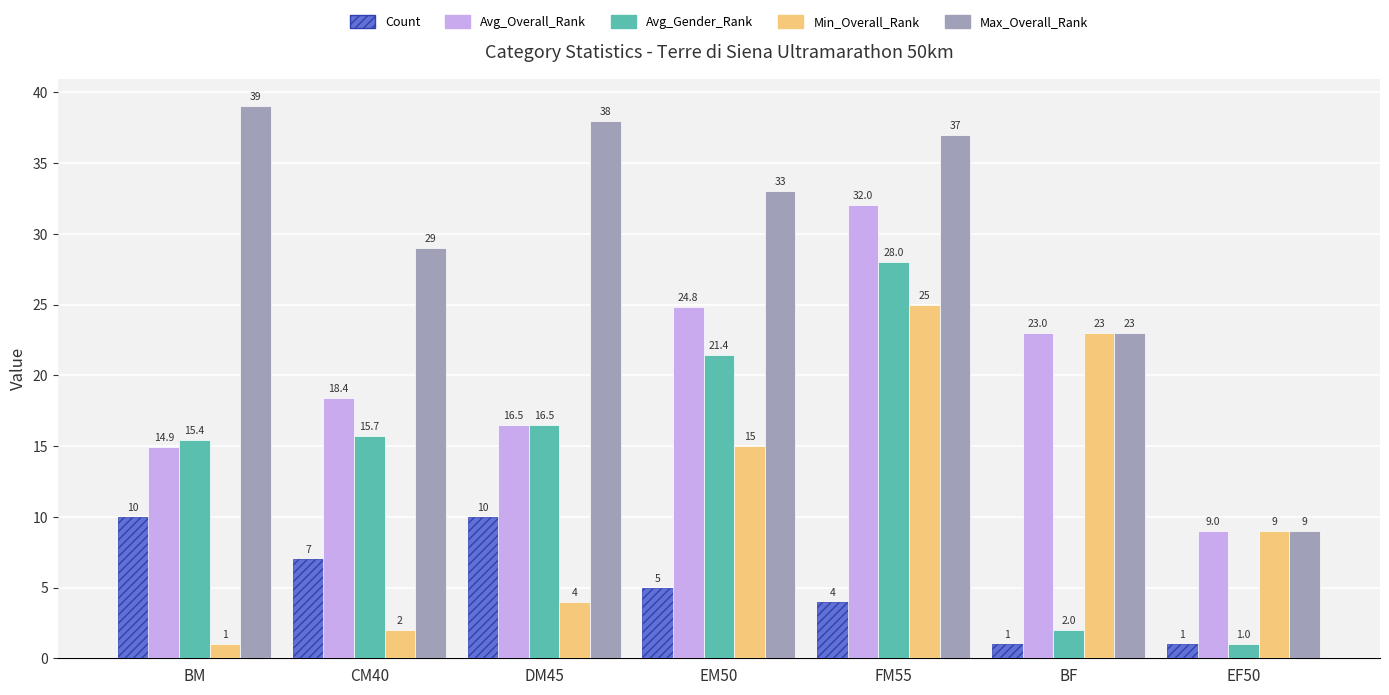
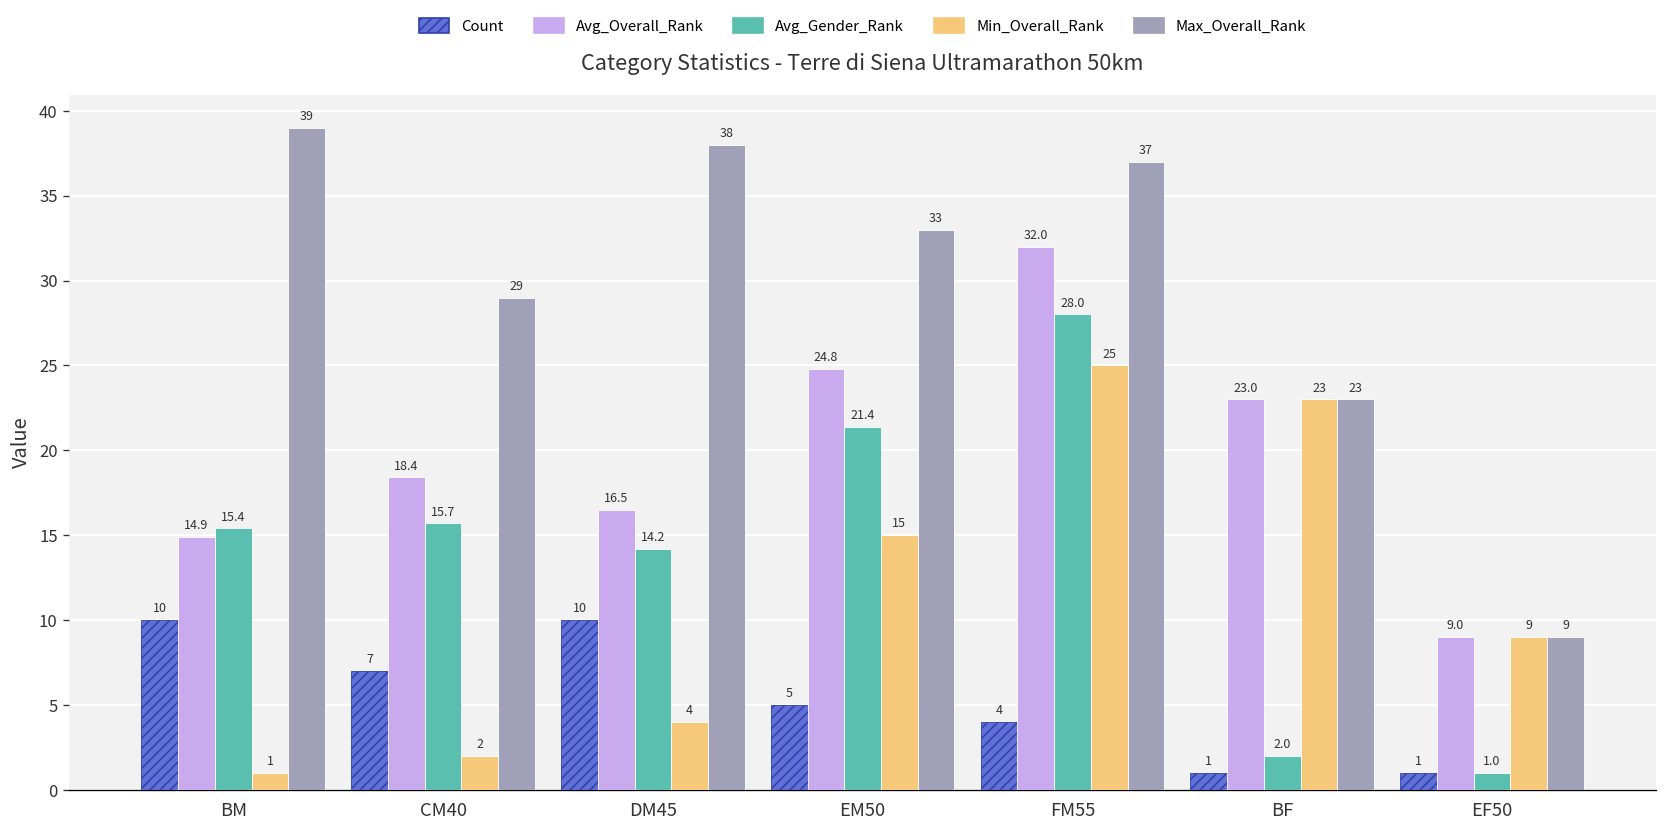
  {
    "Count": {
      "BM": 10,
      "CM40": 7,
      "DM45": 10,
      "EM50": 5,
      "FM55": 4,
      "BF": 1,
      "EF50": 1
    },
    "Avg_Overall_Rank": {
      "BM": 14.9,
      "CM40": 18.4,
      "DM45": 16.5,
      "EM50": 24.8,
      "FM55": 32.0,
      "BF": 23.0,
      "EF50": 9.0
    },
    "Avg_Gender_Rank": {
      "BM": 15.4,
      "CM40": 15.7,
-     "DM45": 16.5,
+     "DM45": 14.2,
      "EM50": 21.4,
      "FM55": 28.0,
      "BF": 2.0,
      "EF50": 1.0
    },
    "Min_Overall_Rank": {
      "BM": 1,
      "CM40": 2,
      "DM45": 4,
      "EM50": 15,
      "FM55": 25,
      "BF": 23,
      "EF50": 9
    },
    "Max_Overall_Rank": {
      "BM": 39,
      "CM40": 29,
      "DM45": 38,
      "EM50": 33,
      "FM55": 37,
      "BF": 23,
      "EF50": 9
    }
  }
